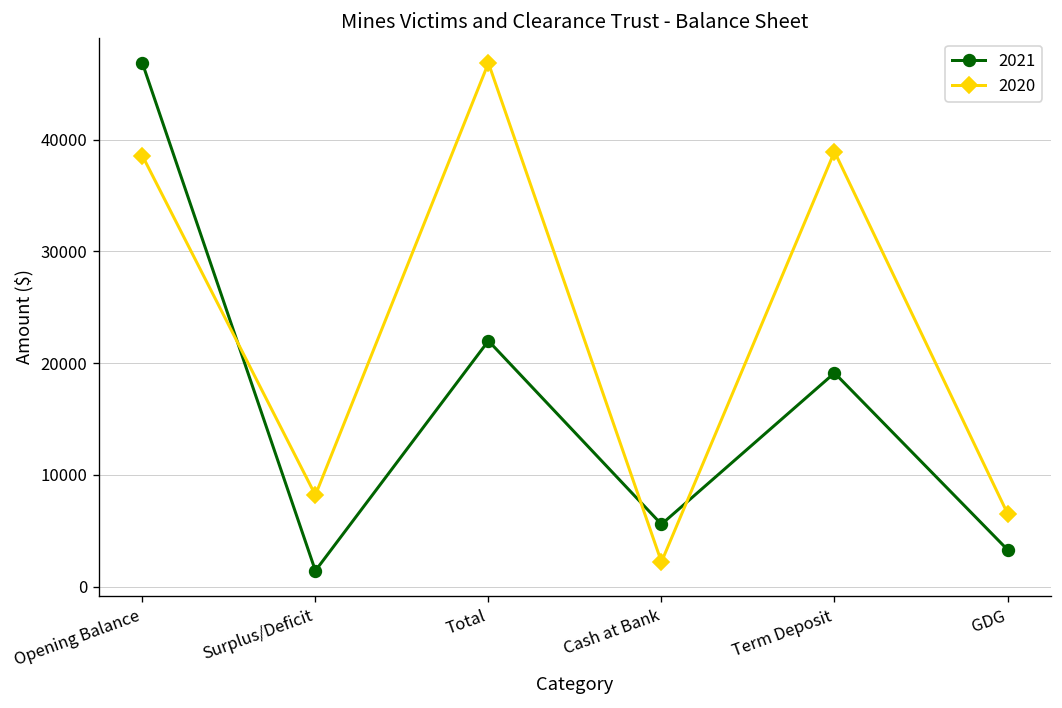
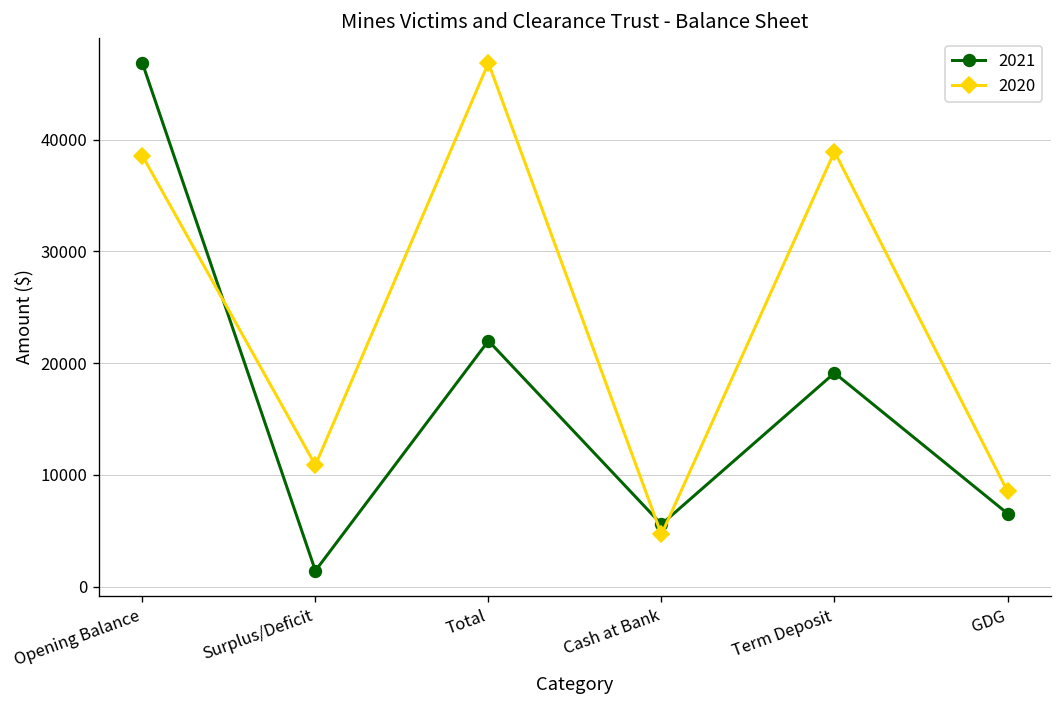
  {
    "2021": {
      "Opening Balance": 47000,
      "Surplus/Deficit": 1000,
      "Total": 22000,
      "Cash at Bank": 6000,
      "Term Deposit": 19000,
-     "GDG": 3000
+     "GDG": 7000
    },
    "2020": {
      "Opening Balance": 39000,
-     "Surplus/Deficit": 8000,
+     "Surplus/Deficit": 11000,
      "Total": 47000,
-     "Cash at Bank": 2000,
+     "Cash at Bank": 5000,
      "Term Deposit": 39000,
-     "GDG": 7000
+     "GDG": 9000
    }
  }
